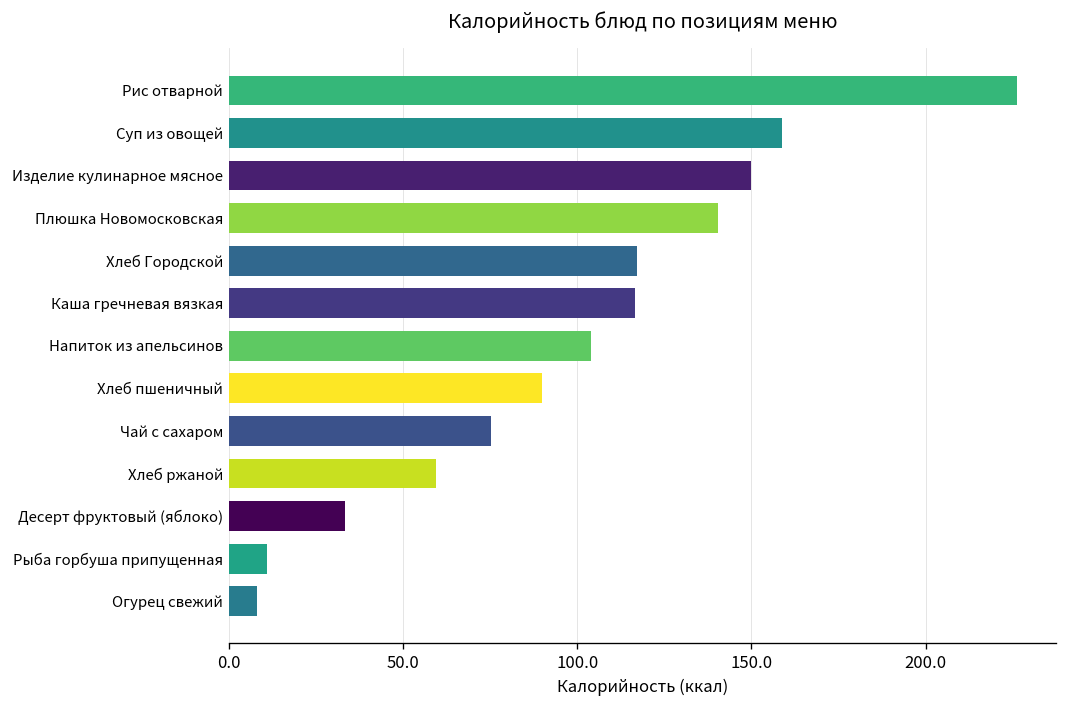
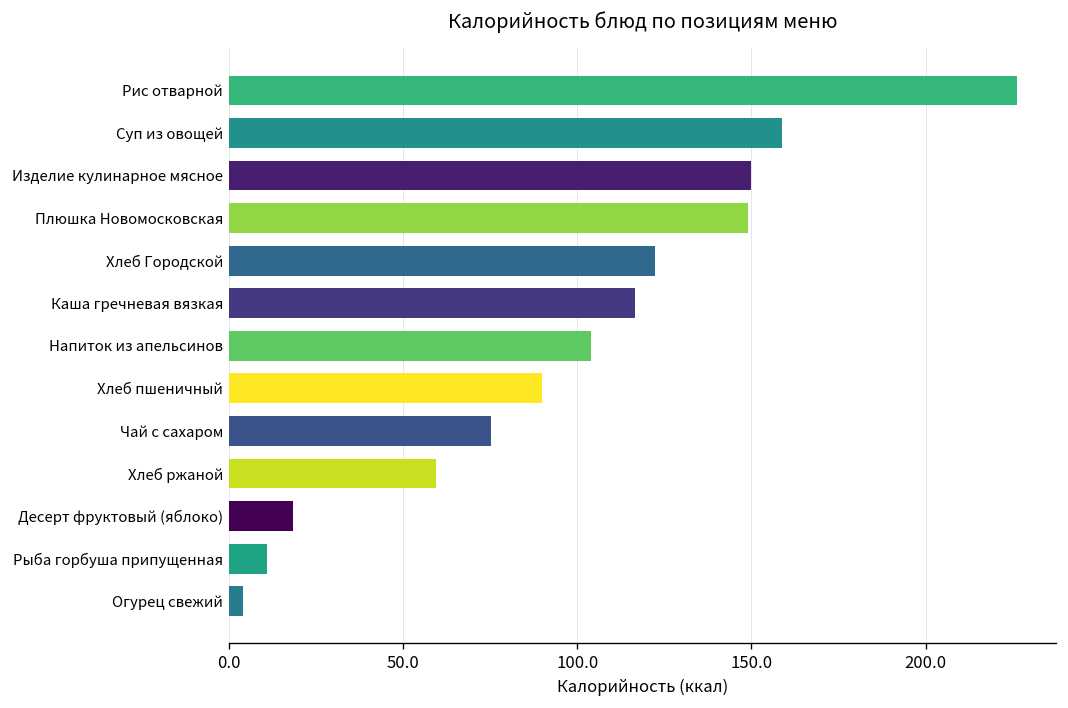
  {
    "Рис отварной": 226,
    "Суп из овощей": 159,
    "Изделие кулинарное мясное": 150,
-   "Плюшка Новомосковская": 140,
-   "Хлеб Городской": 117,
+   "Плюшка Новомосковская": 149,
+   "Хлеб Городской": 122,
    "Каша гречневая вязкая": 116,
    "Напиток из апельсинов": 104,
    "Хлеб пшеничный": 90,
    "Чай с сахаром": 75,
    "Хлеб ржаной": 59,
-   "Десерт фруктовый (яблоко)": 33,
+   "Десерт фруктовый (яблоко)": 19,
    "Рыба горбуша припущенная": 11,
-   "Огурец свежий": 8
+   "Огурец свежий": 4
  }
